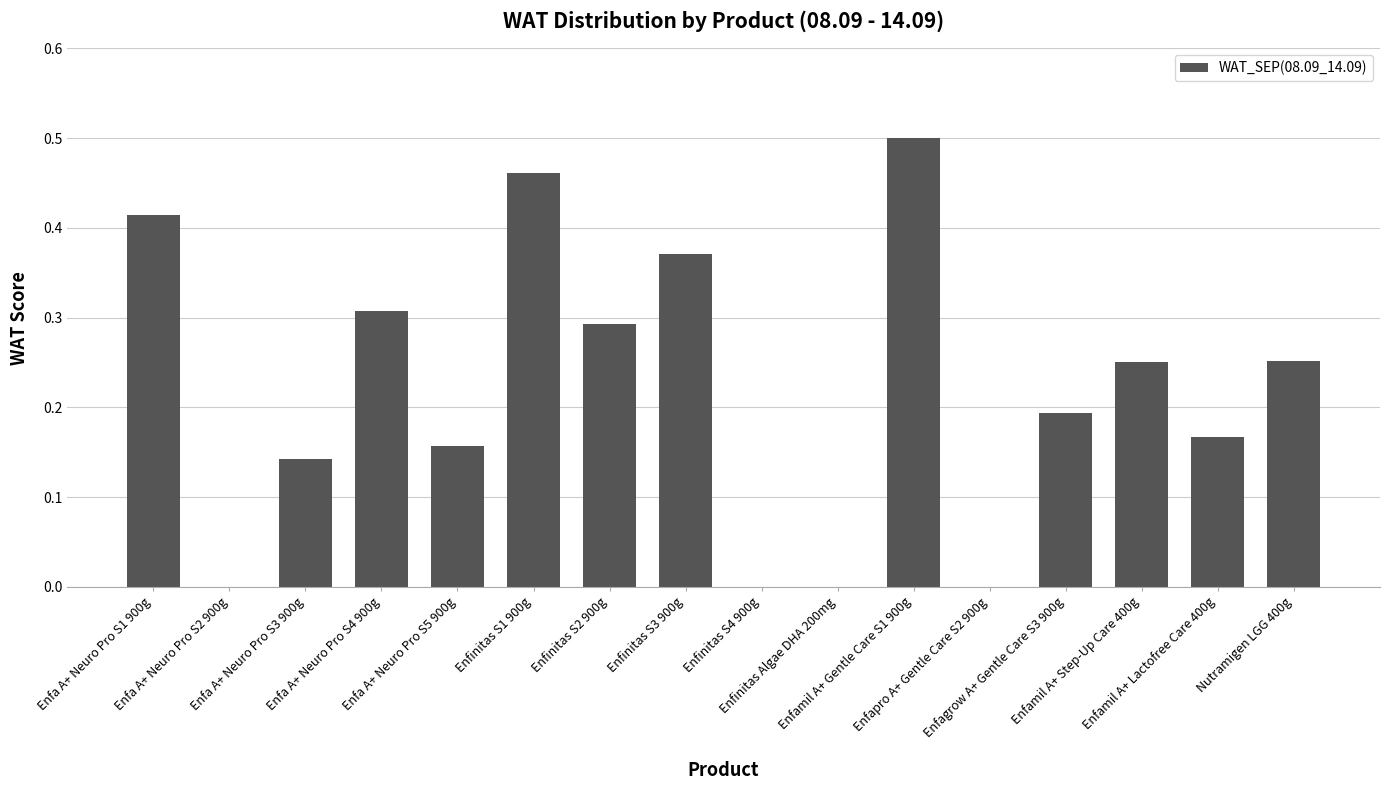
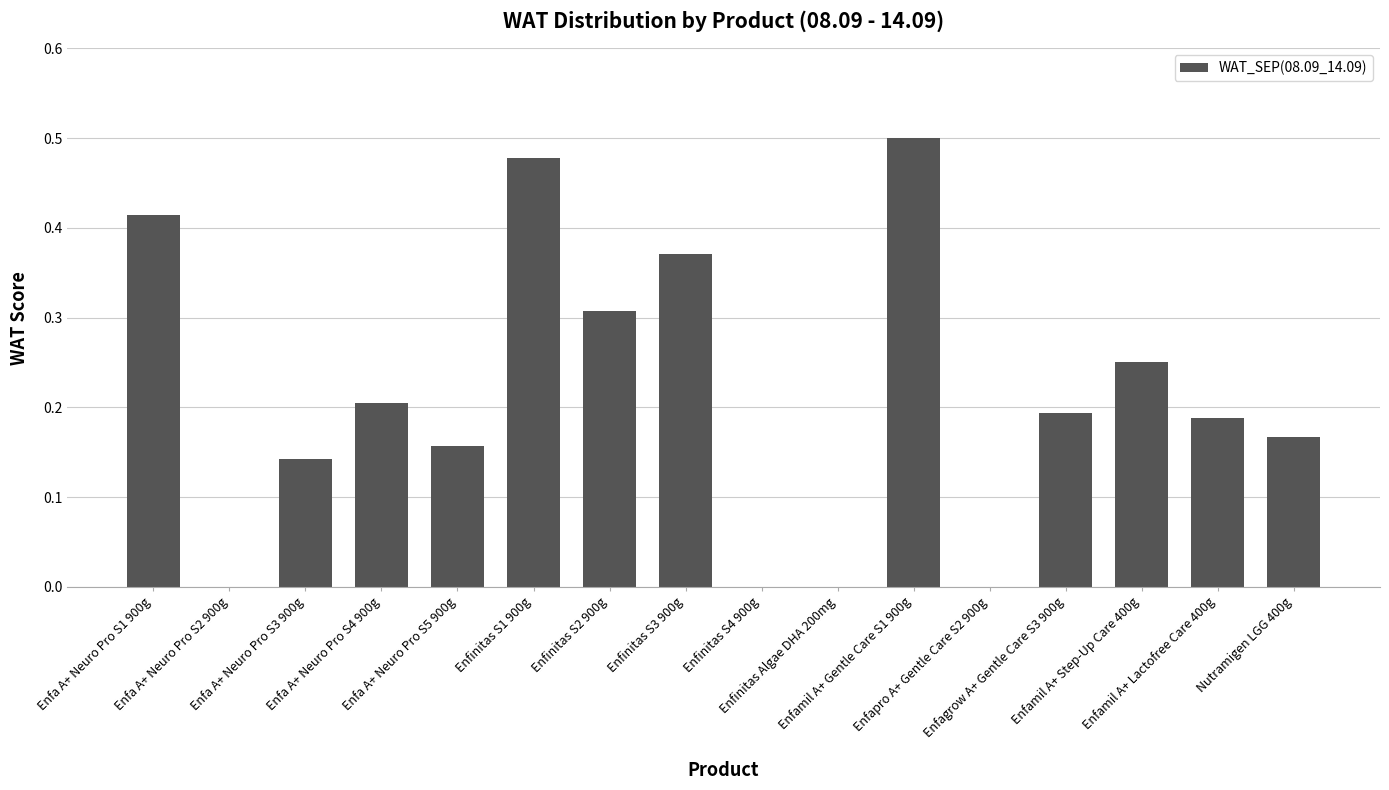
  {
    "Enfa A+ Neuro Pro S1 900g": 0.41,
    "Enfa A+ Neuro Pro S2 900g": 0.00,
    "Enfa A+ Neuro Pro S3 900g": 0.14,
-   "Enfa A+ Neuro Pro S4 900g": 0.31,
+   "Enfa A+ Neuro Pro S4 900g": 0.20,
    "Enfa A+ Neuro Pro S5 900g": 0.16,
-   "Enfinitas S1 900g": 0.46,
-   "Enfinitas S2 900g": 0.29,
+   "Enfinitas S1 900g": 0.48,
+   "Enfinitas S2 900g": 0.31,
    "Enfinitas S3 900g": 0.37,
    "Enfinitas S4 900g": 0.00,
    "Enfinitas Algae DHA 200mg": 0.00,
    "Enfamil A+ Gentle Care S1 900g": 0.50,
    "Enfapro A+ Gentle Care S2 900g": 0.00,
    "Enfagrow A+ Gentle Care S3 900g": 0.19,
    "Enfamil A+ Step-Up Care 400g": 0.25,
-   "Enfamil A+ Lactofree Care 400g": 0.17,
-   "Nutramigen LGG 400g": 0.25
+   "Enfamil A+ Lactofree Care 400g": 0.19,
+   "Nutramigen LGG 400g": 0.17
  }
